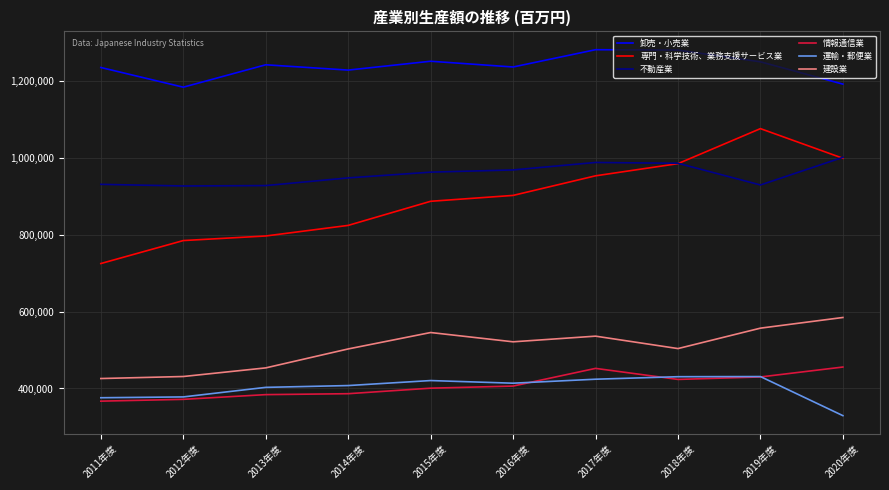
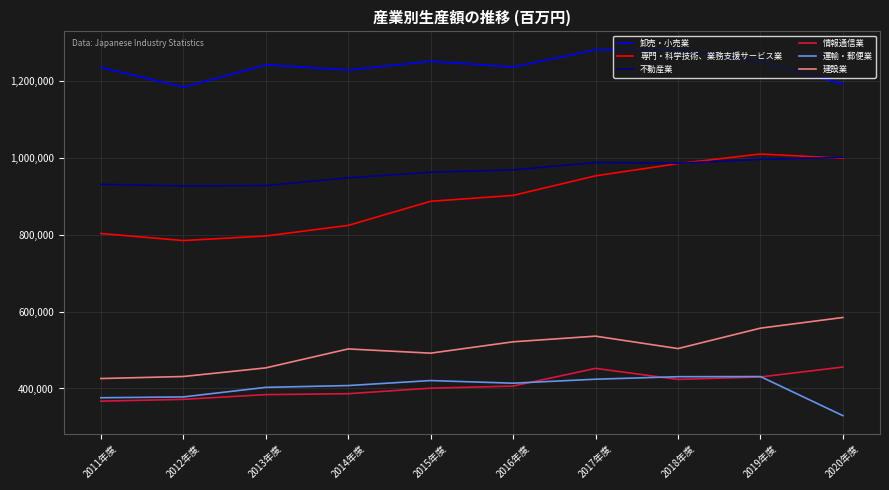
  {
    "卸売・小売業": {
      "2011年度": "1,240,000",
      "2012年度": "1,180,000",
      "2013年度": "1,240,000",
      "2014年度": "1,230,000",
      "2015年度": "1,250,000",
      "2016年度": "1,240,000",
      "2017年度": "1,280,000",
      "2020年度": "1,190,000"
    },
    "専門・科学技術、業務支援サービス業": {
-     "2011年度": "730,000",
+     "2011年度": "800,000",
      "2012年度": "780,000",
      "2013年度": "800,000",
      "2014年度": "820,000",
      "2015年度": "890,000",
      "2016年度": "900,000",
      "2017年度": "950,000",
-     "2019年度": "1,080,000"
+     "2019年度": "1,010,000"
    },
    "不動産業": {
      "2011年度": "930,000",
      "2012年度": "930,000",
      "2013年度": "930,000",
      "2014年度": "950,000",
      "2015年度": "960,000",
      "2016年度": "970,000",
      "2017年度": "990,000",
-     "2019年度": "930,000"
+     "2019年度": "1,000,000"
    },
    "情報通信業": {
      "2011年度": "370,000",
      "2013年度": "380,000",
      "2014年度": "390,000",
      "2015年度": "400,000",
      "2016年度": "410,000",
      "2017年度": "450,000",
      "2018年度": "420,000",
      "2020年度": "460,000"
    },
    "運輸・郵便業": {
      "2011年度": "380,000",
      "2013年度": "400,000",
      "2014年度": "410,000",
      "2015年度": "420,000",
      "2016年度": "410,000",
      "2017年度": "420,000",
      "2018年度": "430,000",
      "2020年度": "330,000"
    },
    "建設業": {
      "2011年度": "430,000",
      "2012年度": "430,000",
      "2013年度": "450,000",
      "2014年度": "500,000",
-     "2015年度": "550,000",
+     "2015年度": "490,000",
      "2016年度": "520,000",
      "2017年度": "540,000",
      "2018年度": "500,000",
      "2019年度": "560,000",
      "2020年度": "580,000"
    }
  }
